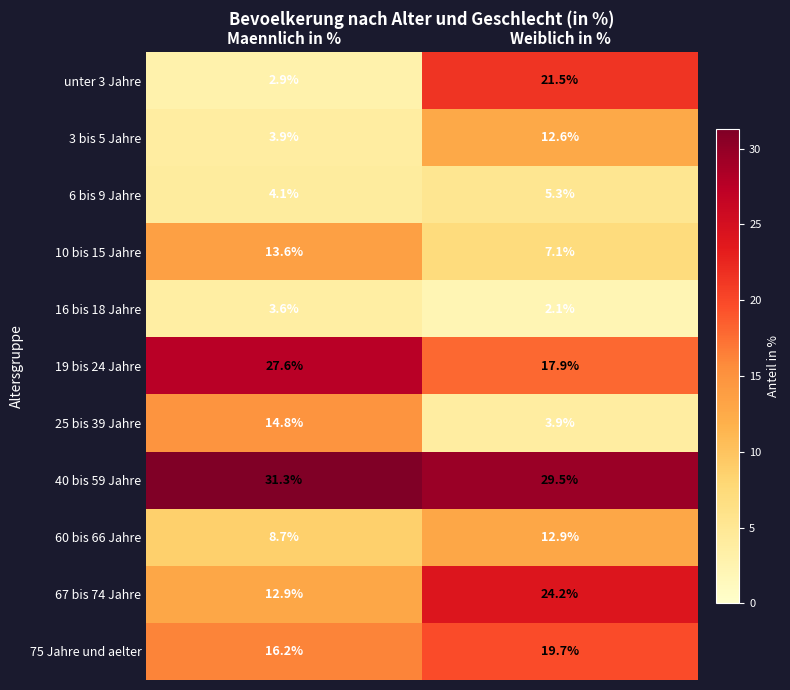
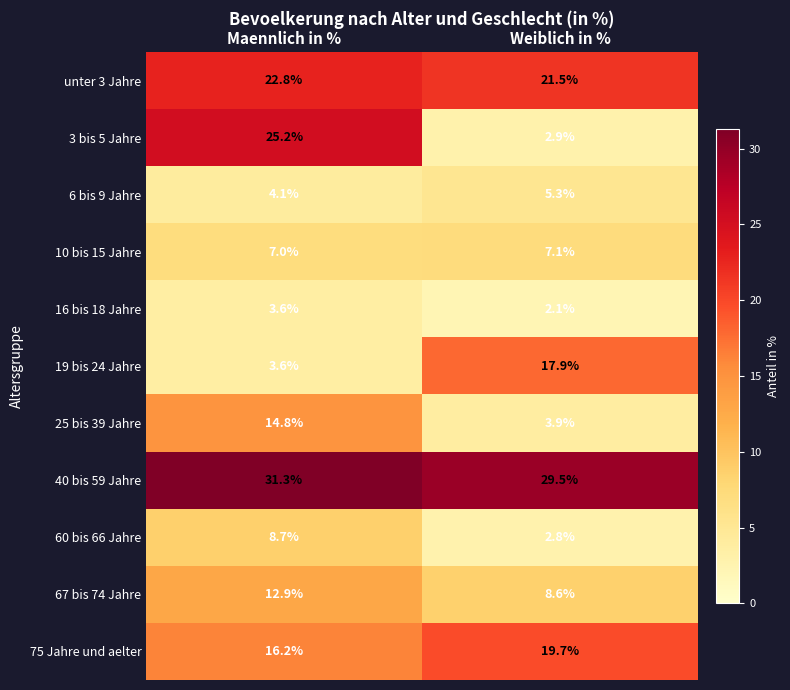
  {
    "unter 3 Jahre": {
-     "Maennlich in %": "2.9%",
+     "Maennlich in %": "22.8%",
      "Weiblich in %": "21.5%"
    },
    "3 bis 5 Jahre": {
-     "Maennlich in %": "3.9%",
-     "Weiblich in %": "12.6%"
+     "Maennlich in %": "25.2%",
+     "Weiblich in %": "2.9%"
    },
    "6 bis 9 Jahre": {
      "Maennlich in %": "4.1%",
      "Weiblich in %": "5.3%"
    },
    "10 bis 15 Jahre": {
-     "Maennlich in %": "13.6%",
+     "Maennlich in %": "7.0%",
      "Weiblich in %": "7.1%"
    },
    "16 bis 18 Jahre": {
      "Maennlich in %": "3.6%",
      "Weiblich in %": "2.1%"
    },
    "19 bis 24 Jahre": {
-     "Maennlich in %": "27.6%",
+     "Maennlich in %": "3.6%",
      "Weiblich in %": "17.9%"
    },
    "25 bis 39 Jahre": {
      "Maennlich in %": "14.8%",
      "Weiblich in %": "3.9%"
    },
    "40 bis 59 Jahre": {
      "Maennlich in %": "31.3%",
      "Weiblich in %": "29.5%"
    },
    "60 bis 66 Jahre": {
      "Maennlich in %": "8.7%",
-     "Weiblich in %": "12.9%"
+     "Weiblich in %": "2.8%"
    },
    "67 bis 74 Jahre": {
      "Maennlich in %": "12.9%",
-     "Weiblich in %": "24.2%"
+     "Weiblich in %": "8.6%"
    },
    "75 Jahre und aelter": {
      "Maennlich in %": "16.2%",
      "Weiblich in %": "19.7%"
    }
  }
